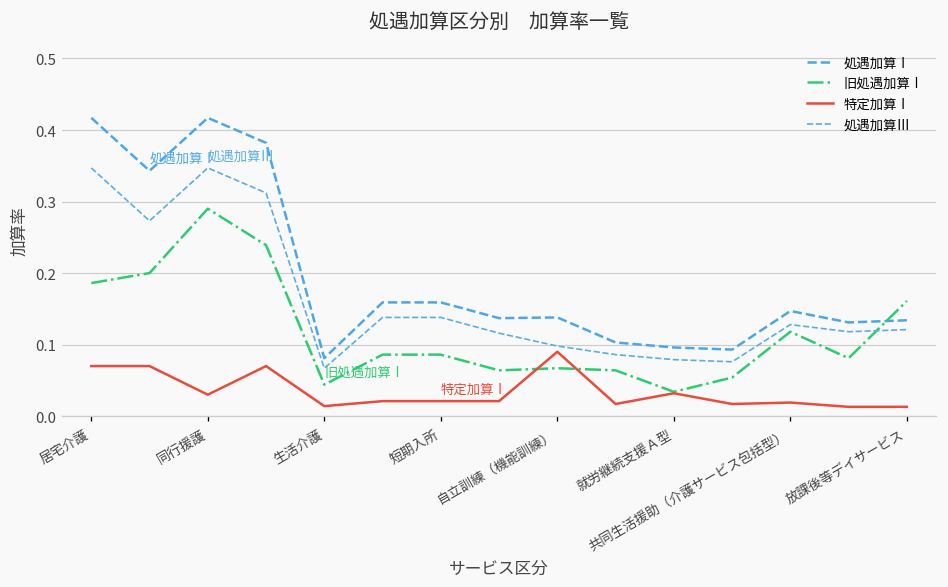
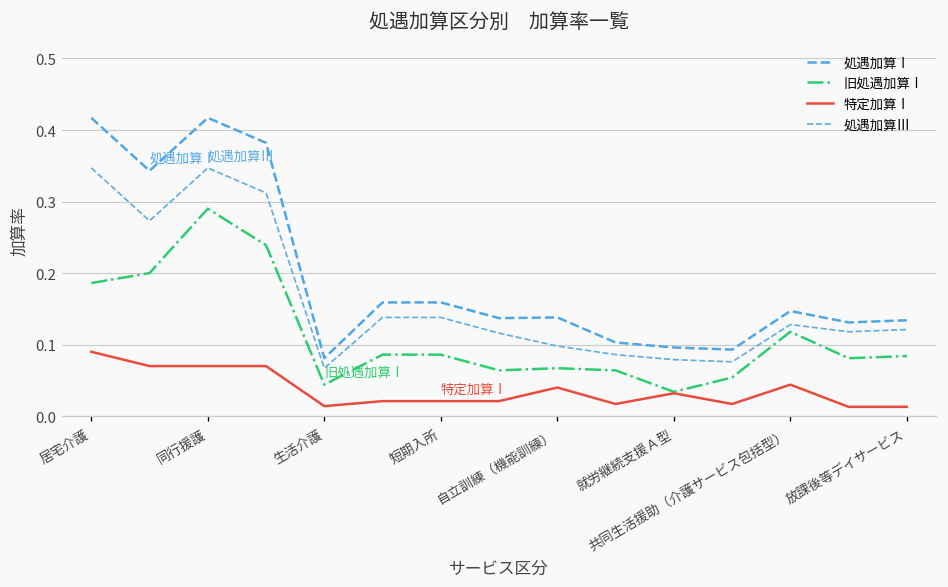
  {
    "旧処遇加算Ⅰ": {
      "居宅介護": 0.19,
      "同行援護": 0.29,
      "生活介護": 0.04,
      "短期入所": 0.09,
      "自立訓練（機能訓練）": 0.07,
      "共同生活援助（介護サービス包括型）": 0.12,
-     "放課後等デイサービス": 0.16
+     "放課後等デイサービス": 0.08
    },
    "特定加算Ⅰ": {
-     "居宅介護": 0.07,
-     "同行援護": 0.03,
+     "居宅介護": 0.09,
+     "同行援護": 0.07,
      "生活介護": 0.01,
      "短期入所": 0.02,
-     "自立訓練（機能訓練）": 0.09,
-     "共同生活援助（介護サービス包括型）": 0.02,
+     "自立訓練（機能訓練）": 0.04,
+     "共同生活援助（介護サービス包括型）": 0.04,
      "放課後等デイサービス": 0.01
    }
  }
